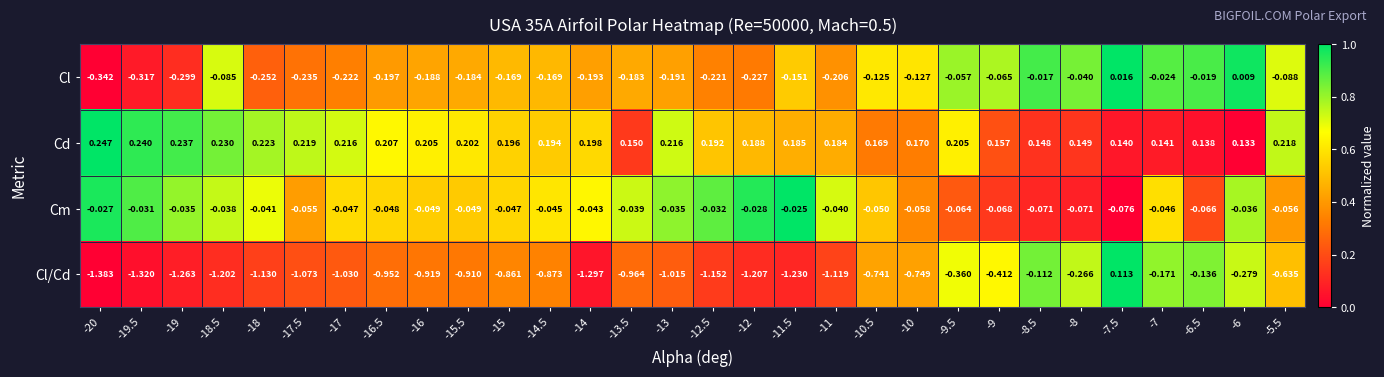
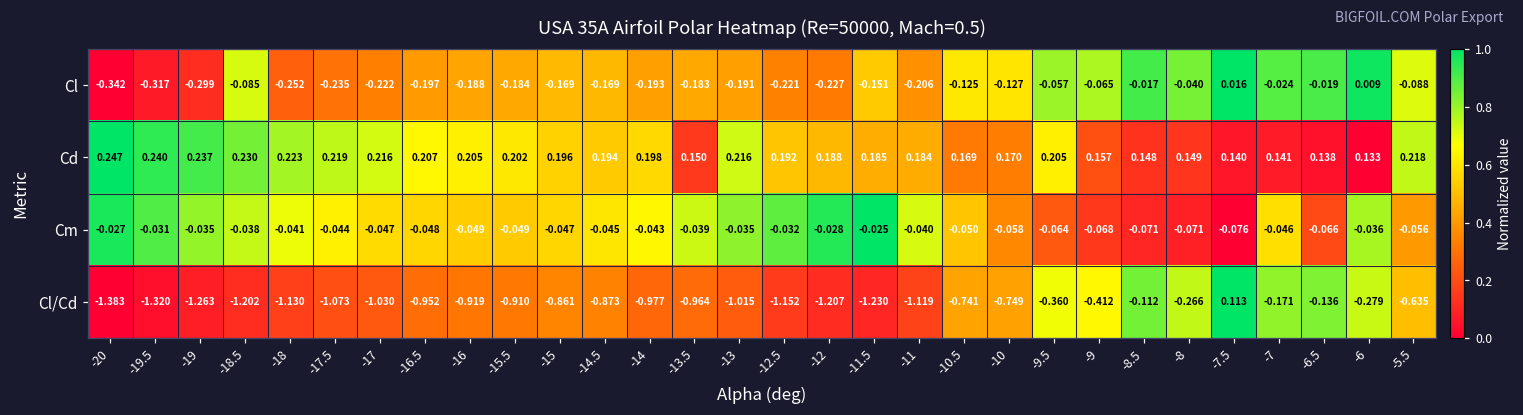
  {
    "Cl": {
      "-20": -0.342,
      "-19.5": -0.317,
      "-19": -0.299,
      "-18.5": -0.085,
      "-18": -0.252,
      "-17.5": -0.235,
      "-17": -0.222,
      "-16.5": -0.197,
      "-16": -0.188,
      "-15.5": -0.184,
      "-15": -0.169,
      "-14.5": -0.169,
      "-14": -0.193,
      "-13.5": -0.183,
      "-13": -0.191,
      "-12.5": -0.221,
      "-12": -0.227,
      "-11.5": -0.151,
      "-11": -0.206,
      "-10.5": -0.125,
      "-10": -0.127,
      "-9.5": -0.057,
      "-9": -0.065,
      "-8.5": -0.017,
      "-8": -0.040,
      "-7.5": 0.016,
      "-7": -0.024,
      "-6.5": -0.019,
      "-6": 0.009,
      "-5.5": -0.088
    },
    "Cd": {
      "-20": 0.247,
      "-19.5": 0.240,
      "-19": 0.237,
      "-18.5": 0.230,
      "-18": 0.223,
      "-17.5": 0.219,
      "-17": 0.216,
      "-16.5": 0.207,
      "-16": 0.205,
      "-15.5": 0.202,
      "-15": 0.196,
      "-14.5": 0.194,
      "-14": 0.198,
      "-13.5": 0.150,
      "-13": 0.216,
      "-12.5": 0.192,
      "-12": 0.188,
      "-11.5": 0.185,
      "-11": 0.184,
      "-10.5": 0.169,
      "-10": 0.170,
      "-9.5": 0.205,
      "-9": 0.157,
      "-8.5": 0.148,
      "-8": 0.149,
      "-7.5": 0.140,
      "-7": 0.141,
      "-6.5": 0.138,
      "-6": 0.133,
      "-5.5": 0.218
    },
    "Cm": {
      "-20": -0.027,
      "-19.5": -0.031,
      "-19": -0.035,
      "-18.5": -0.038,
      "-18": -0.041,
-     "-17.5": -0.055,
+     "-17.5": -0.044,
      "-17": -0.047,
      "-16.5": -0.048,
      "-16": -0.049,
      "-15.5": -0.049,
      "-15": -0.047,
      "-14.5": -0.045,
      "-14": -0.043,
      "-13.5": -0.039,
      "-13": -0.035,
      "-12.5": -0.032,
      "-12": -0.028,
      "-11.5": -0.025,
      "-11": -0.040,
      "-10.5": -0.050,
      "-10": -0.058,
      "-9.5": -0.064,
      "-9": -0.068,
      "-8.5": -0.071,
      "-8": -0.071,
      "-7.5": -0.076,
      "-7": -0.046,
      "-6.5": -0.066,
      "-6": -0.036,
      "-5.5": -0.056
    },
    "Cl/Cd": {
      "-20": -1.383,
      "-19.5": -1.320,
      "-19": -1.263,
      "-18.5": -1.202,
      "-18": -1.130,
      "-17.5": -1.073,
      "-17": -1.030,
      "-16.5": -0.952,
      "-16": -0.919,
      "-15.5": -0.910,
      "-15": -0.861,
      "-14.5": -0.873,
-     "-14": -1.297,
+     "-14": -0.977,
      "-13.5": -0.964,
      "-13": -1.015,
      "-12.5": -1.152,
      "-12": -1.207,
      "-11.5": -1.230,
      "-11": -1.119,
      "-10.5": -0.741,
      "-10": -0.749,
      "-9.5": -0.360,
      "-9": -0.412,
      "-8.5": -0.112,
      "-8": -0.266,
      "-7.5": 0.113,
      "-7": -0.171,
      "-6.5": -0.136,
      "-6": -0.279,
      "-5.5": -0.635
    }
  }
